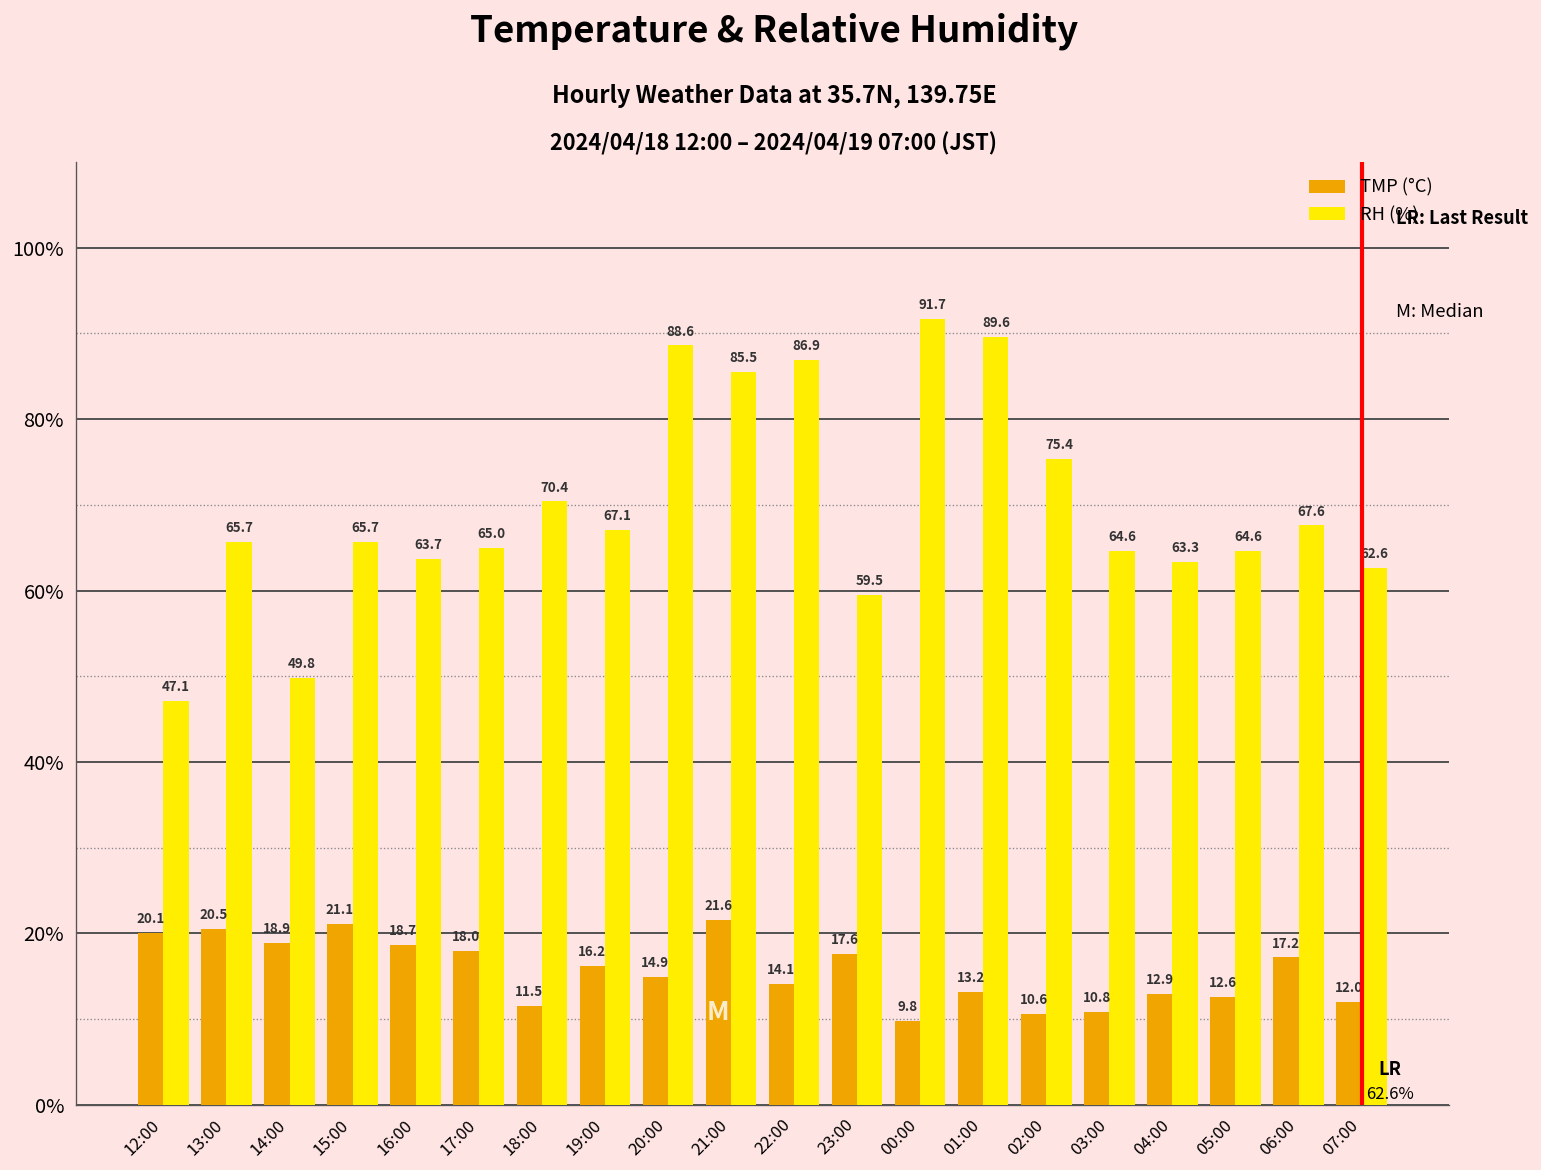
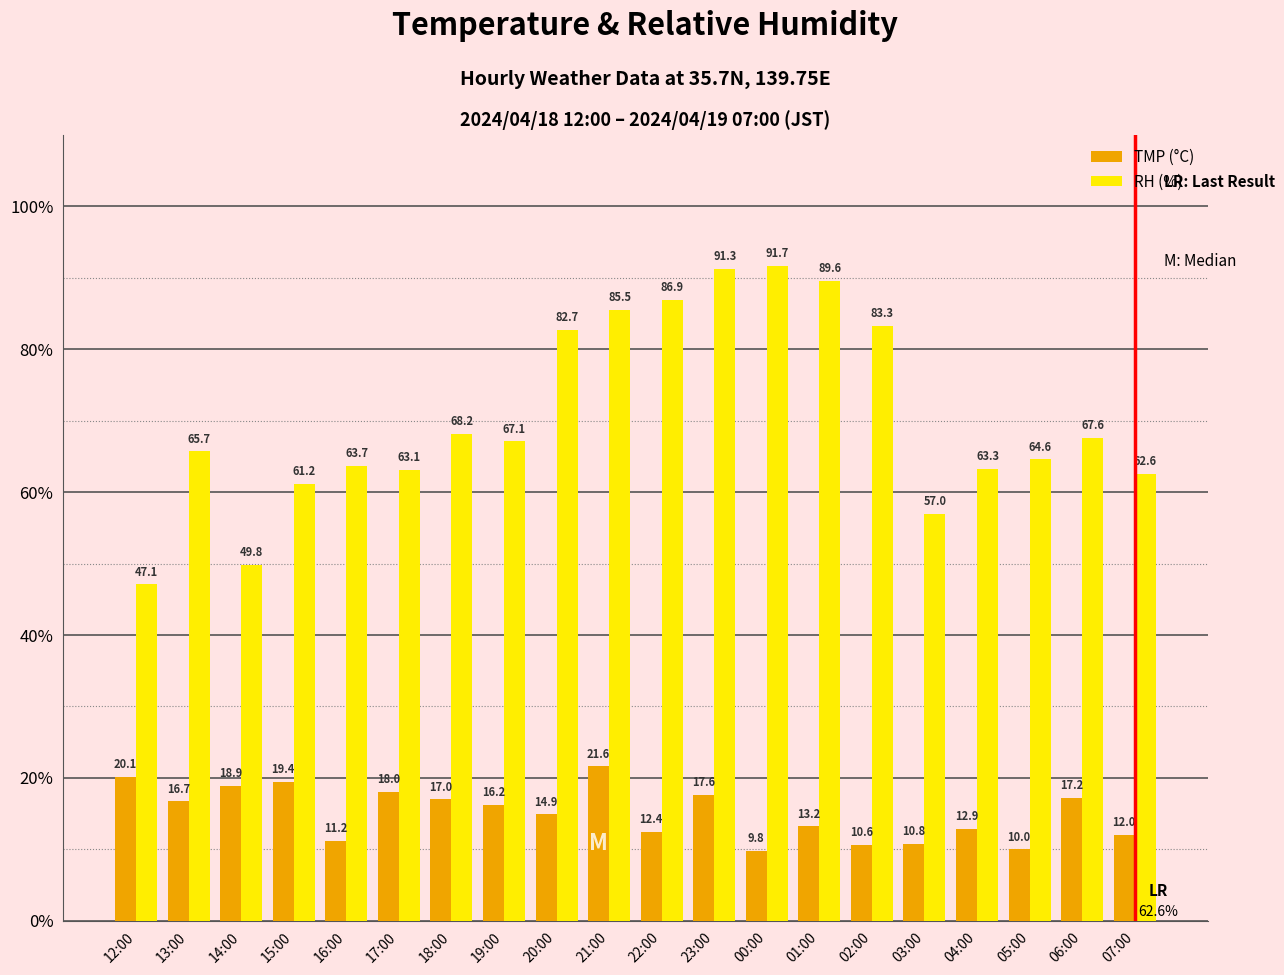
  {
    "TMP (°C)": {
      "12:00": 20.1,
-     "13:00": 20.5,
+     "13:00": 16.7,
      "14:00": 18.9,
-     "15:00": 21.1,
-     "16:00": 18.7,
+     "15:00": 19.4,
+     "16:00": 11.2,
      "17:00": 18.0,
-     "18:00": 11.5,
+     "18:00": 17.0,
      "19:00": 16.2,
      "20:00": 14.9,
      "21:00": 21.6,
-     "22:00": 14.1,
+     "22:00": 12.4,
      "23:00": 17.6,
      "00:00": 9.8,
      "01:00": 13.2,
      "02:00": 10.6,
      "03:00": 10.8,
      "04:00": 12.9,
-     "05:00": 12.6,
+     "05:00": 10.0,
      "06:00": 17.2,
      "07:00": 12.0
    },
    "RH (%)": {
      "12:00": 47.1,
      "13:00": 65.7,
      "14:00": 49.8,
-     "15:00": 65.7,
+     "15:00": 61.2,
      "16:00": 63.7,
-     "17:00": 65.0,
-     "18:00": 70.4,
+     "17:00": 63.1,
+     "18:00": 68.2,
      "19:00": 67.1,
-     "20:00": 88.6,
+     "20:00": 82.7,
      "21:00": 85.5,
      "22:00": 86.9,
-     "23:00": 59.5,
+     "23:00": 91.3,
      "00:00": 91.7,
      "01:00": 89.6,
-     "02:00": 75.4,
-     "03:00": 64.6,
+     "02:00": 83.3,
+     "03:00": 57.0,
      "04:00": 63.3,
      "05:00": 64.6,
      "06:00": 67.6,
      "07:00": 62.6
    }
  }
